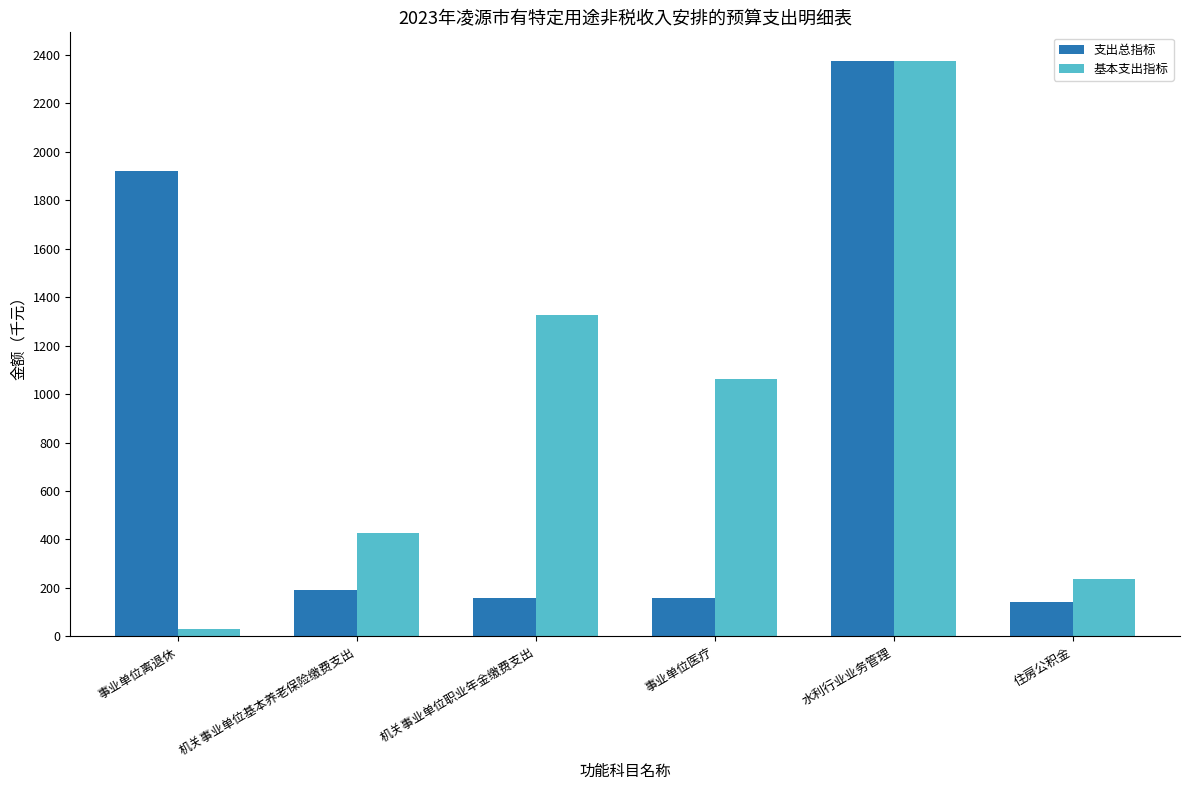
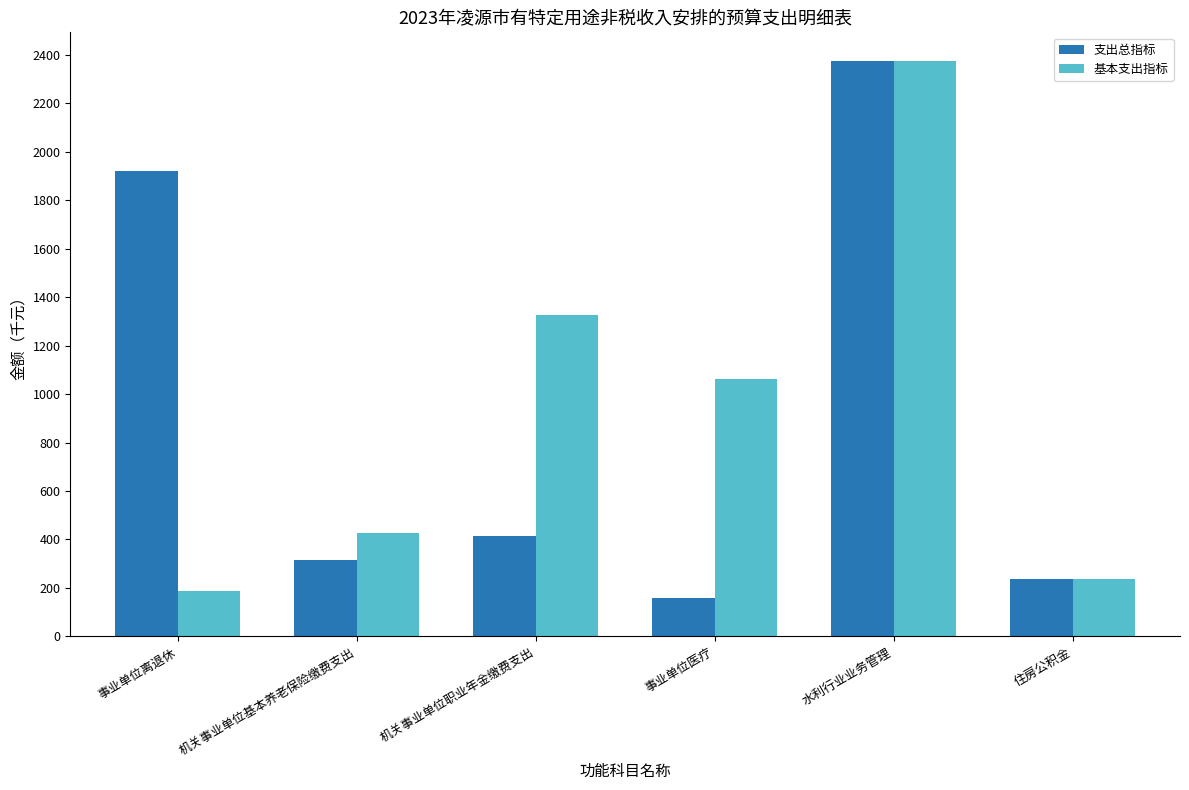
  {
    "支出总指标": {
      "事业单位离退休": 1920,
-     "机关事业单位基本养老保险缴费支出": 190,
-     "机关事业单位职业年金缴费支出": 160,
+     "机关事业单位基本养老保险缴费支出": 310,
+     "机关事业单位职业年金缴费支出": 410,
      "事业单位医疗": 160,
      "水利行业业务管理": 2370,
-     "住房公积金": 140
+     "住房公积金": 240
    },
    "基本支出指标": {
-     "事业单位离退休": 30,
+     "事业单位离退休": 190,
      "机关事业单位基本养老保险缴费支出": 430,
      "机关事业单位职业年金缴费支出": 1320,
      "事业单位医疗": 1060,
      "水利行业业务管理": 2370,
      "住房公积金": 240
    }
  }
